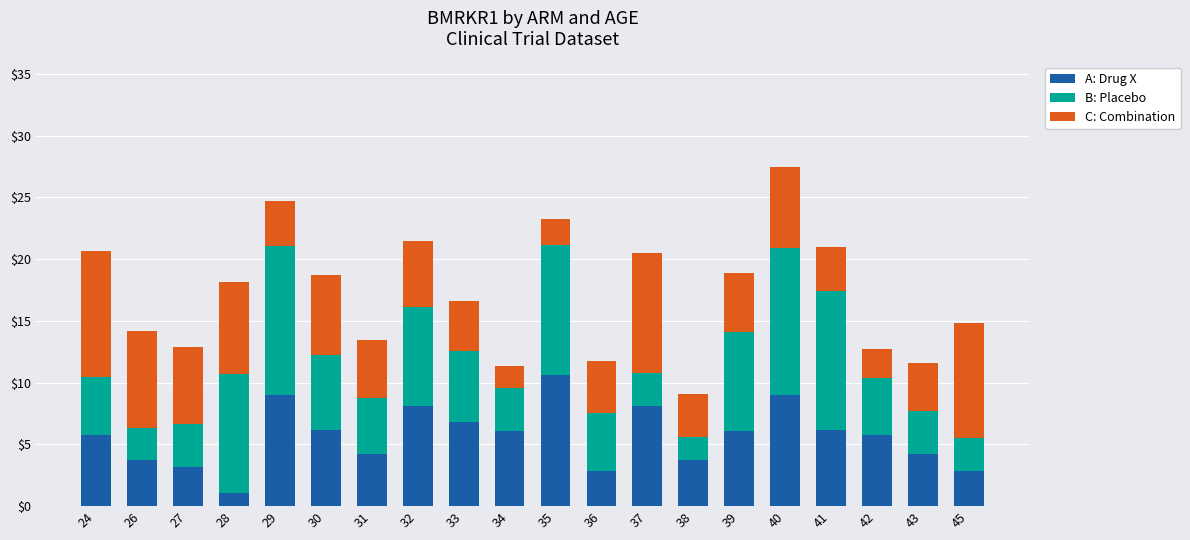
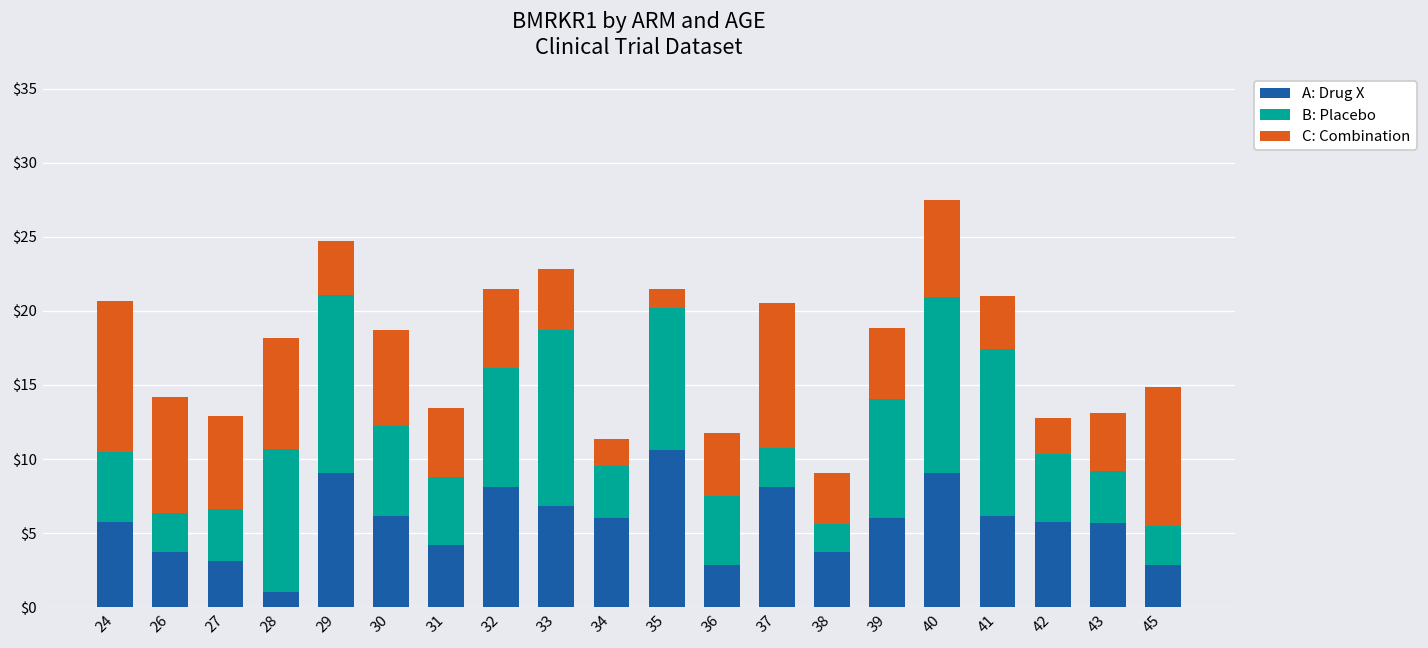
  {
    "A: Drug X": {
      "24": "$5.8",
      "26": "$3.7",
      "27": "$3.1",
      "28": "$1.1",
      "29": "$9.0",
      "30": "$6.1",
      "31": "$4.2",
      "32": "$8.1",
      "33": "$6.8",
      "34": "$6.1",
      "35": "$10.6",
      "36": "$2.8",
      "37": "$8.1",
      "38": "$3.7",
      "39": "$6.0",
      "40": "$9.0",
      "41": "$6.1",
      "42": "$5.8",
-     "43": "$4.2",
+     "43": "$5.7",
      "45": "$2.8"
    },
    "B: Placebo": {
      "24": "$4.7",
      "26": "$2.6",
      "27": "$3.5",
      "28": "$9.6",
      "29": "$12.1",
      "30": "$6.1",
      "31": "$4.6",
      "32": "$8.0",
-     "33": "$5.7",
+     "33": "$11.9",
      "34": "$3.5",
-     "35": "$10.5",
+     "35": "$9.6",
      "36": "$4.7",
      "37": "$2.6",
      "38": "$1.9",
      "39": "$8.0",
      "40": "$11.9",
      "41": "$11.3",
      "42": "$4.6",
      "43": "$3.5",
      "45": "$2.6"
    },
    "C: Combination": {
      "24": "$10.2",
      "26": "$7.8",
      "27": "$6.2",
      "28": "$7.5",
      "29": "$3.6",
      "30": "$6.5",
      "31": "$4.7",
      "32": "$5.3",
      "33": "$4.1",
      "34": "$1.8",
-     "35": "$2.1",
+     "35": "$1.3",
      "36": "$4.2",
      "37": "$9.8",
      "38": "$3.4",
      "39": "$4.8",
      "40": "$6.6",
      "41": "$3.5",
      "42": "$2.4",
      "43": "$3.9",
      "45": "$9.4"
    }
  }
